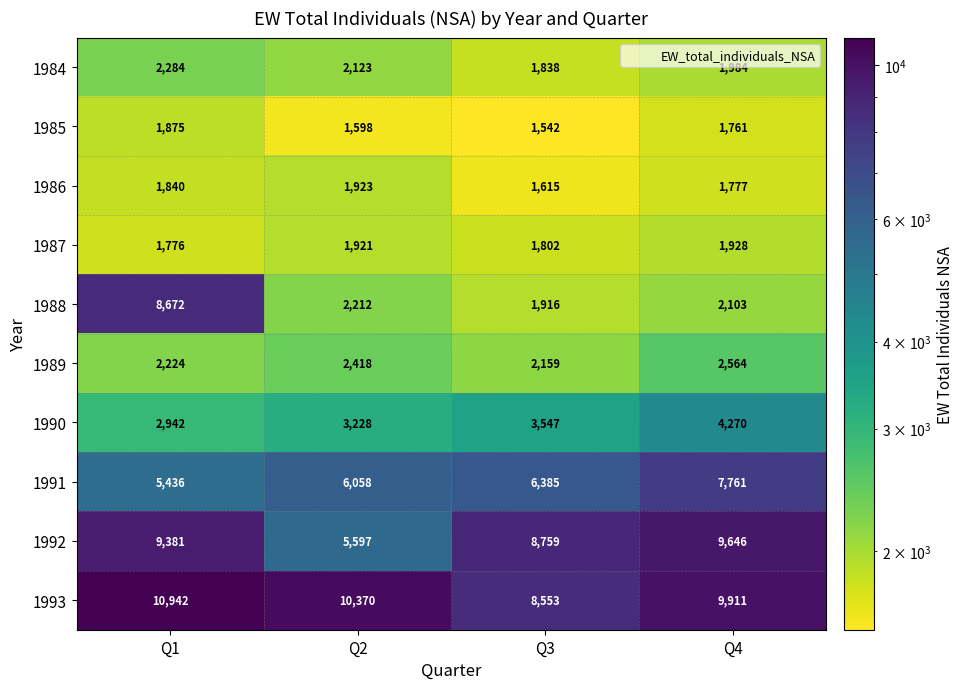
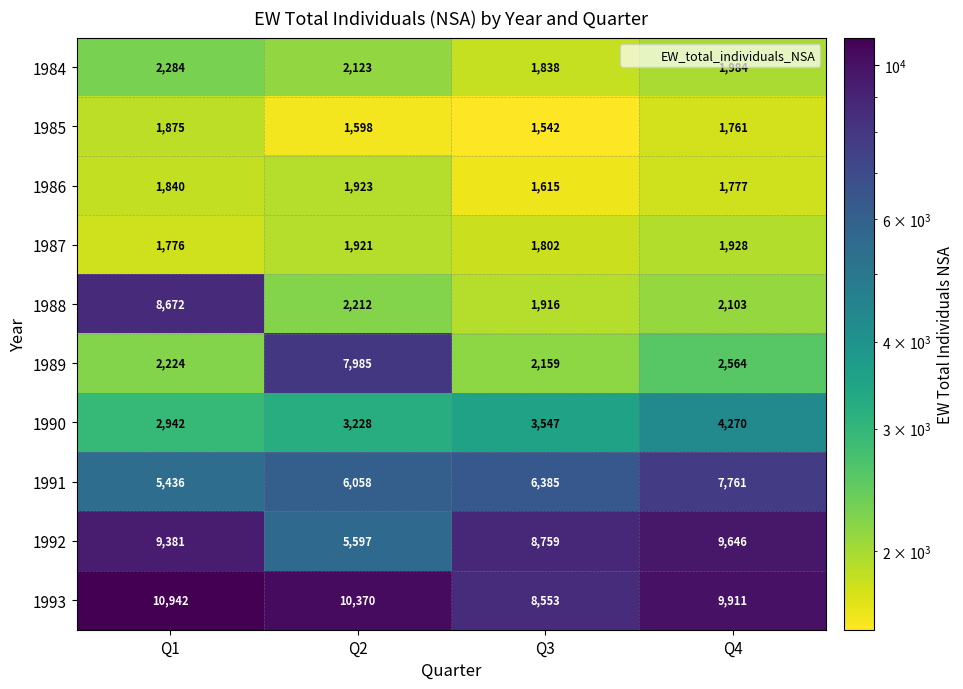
  {
    "1984": {
      "Q1": "2,284",
      "Q2": "2,123",
      "Q3": "1,838"
    },
    "1985": {
      "Q1": "1,875",
      "Q2": "1,598",
      "Q3": "1,542",
      "Q4": "1,761"
    },
    "1986": {
      "Q1": "1,840",
      "Q2": "1,923",
      "Q3": "1,615",
      "Q4": "1,777"
    },
    "1987": {
      "Q1": "1,776",
      "Q2": "1,921",
      "Q3": "1,802",
      "Q4": "1,928"
    },
    "1988": {
      "Q1": "8,672",
      "Q2": "2,212",
      "Q3": "1,916",
      "Q4": "2,103"
    },
    "1989": {
      "Q1": "2,224",
-     "Q2": "2,418",
+     "Q2": "7,985",
      "Q3": "2,159",
      "Q4": "2,564"
    },
    "1990": {
      "Q1": "2,942",
      "Q2": "3,228",
      "Q3": "3,547",
      "Q4": "4,270"
    },
    "1991": {
      "Q1": "5,436",
      "Q2": "6,058",
      "Q3": "6,385",
      "Q4": "7,761"
    },
    "1992": {
      "Q1": "9,381",
      "Q2": "5,597",
      "Q3": "8,759",
      "Q4": "9,646"
    },
    "1993": {
      "Q1": "10,942",
      "Q2": "10,370",
      "Q3": "8,553",
      "Q4": "9,911"
    }
  }
